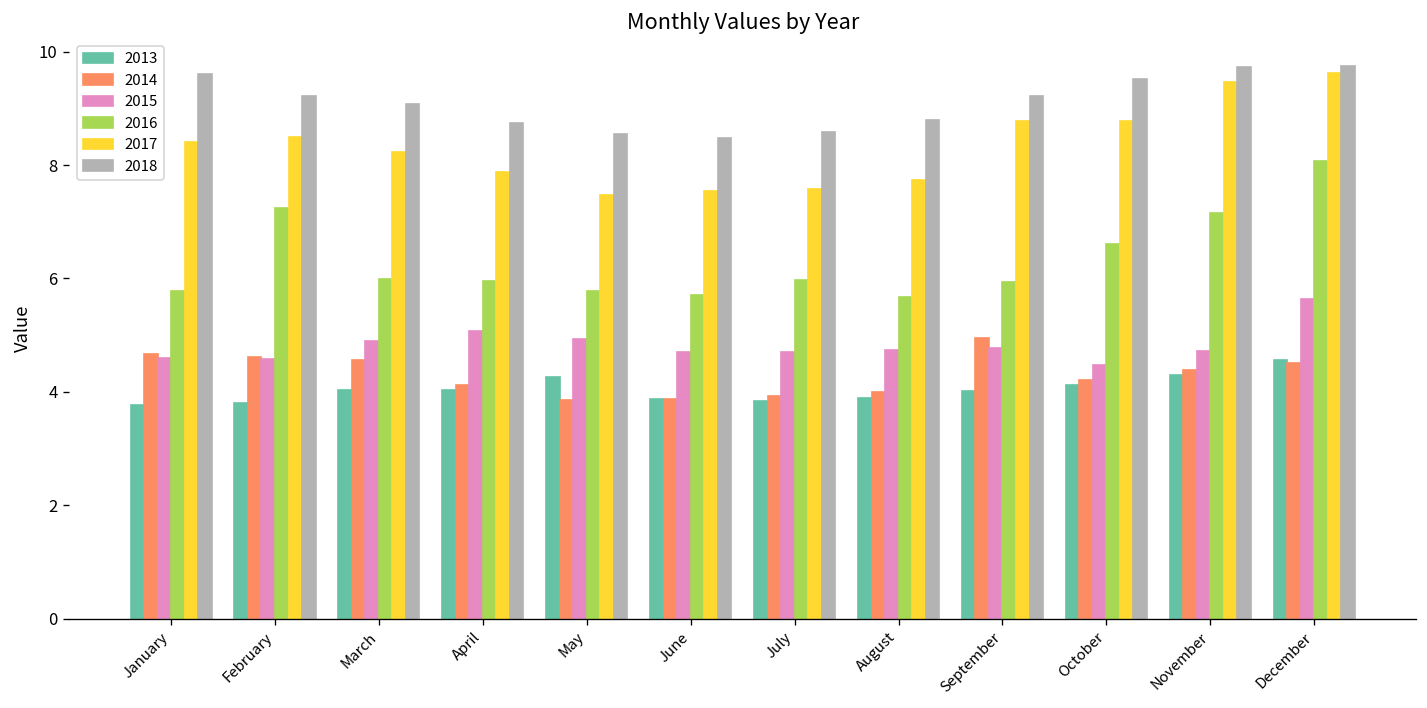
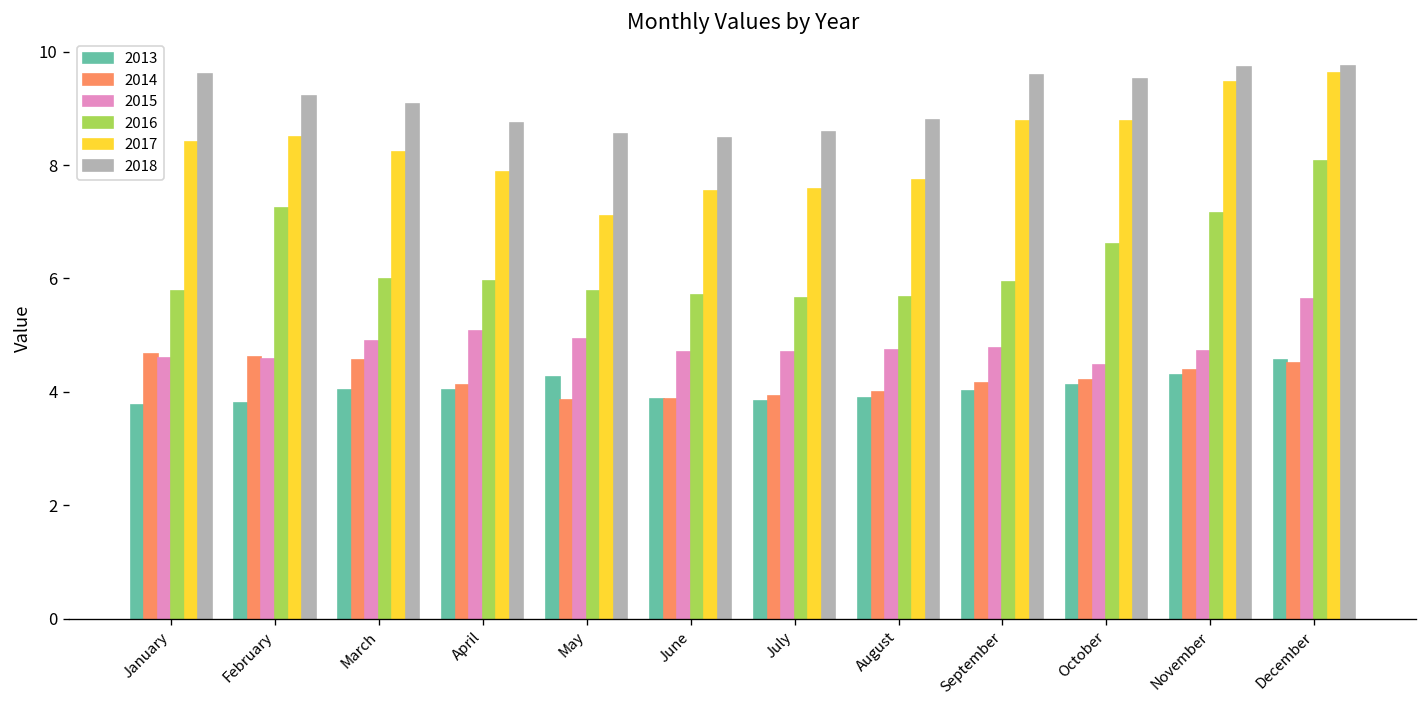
  {
    "2013": {
      "January": 3.8,
      "February": 3.8,
      "March": 4.0,
      "April": 4.0,
      "May": 4.3,
      "June": 3.9,
      "July": 3.8,
      "August": 3.9,
      "September": 4.0,
      "October": 4.1,
      "November": 4.3,
      "December": 4.6
    },
    "2014": {
      "January": 4.7,
      "February": 4.6,
      "March": 4.6,
      "April": 4.1,
      "May": 3.9,
      "June": 3.9,
      "July": 3.9,
      "August": 4.0,
-     "September": 5.0,
+     "September": 4.2,
      "October": 4.2,
      "November": 4.4,
      "December": 4.5
    },
    "2015": {
      "January": 4.6,
      "February": 4.6,
      "March": 4.9,
      "April": 5.1,
      "May": 4.9,
      "June": 4.7,
      "July": 4.7,
      "August": 4.7,
      "September": 4.8,
      "October": 4.5,
      "November": 4.7,
      "December": 5.6
    },
    "2016": {
      "January": 5.8,
      "February": 7.3,
      "March": 6.0,
      "April": 6.0,
      "May": 5.8,
      "June": 5.7,
-     "July": 6.0,
+     "July": 5.7,
      "August": 5.7,
      "September": 5.9,
      "October": 6.6,
      "November": 7.2,
      "December": 8.1
    },
    "2017": {
      "January": 8.4,
      "February": 8.5,
      "March": 8.2,
      "April": 7.9,
-     "May": 7.5,
+     "May": 7.1,
      "June": 7.5,
      "July": 7.6,
      "August": 7.7,
      "September": 8.8,
      "October": 8.8,
      "November": 9.5,
      "December": 9.6
    },
    "2018": {
      "January": 9.6,
      "February": 9.2,
      "March": 9.1,
      "April": 8.8,
      "May": 8.5,
      "June": 8.5,
      "July": 8.6,
      "August": 8.8,
-     "September": 9.2,
+     "September": 9.6,
      "October": 9.5,
      "November": 9.7,
      "December": 9.7
    }
  }
